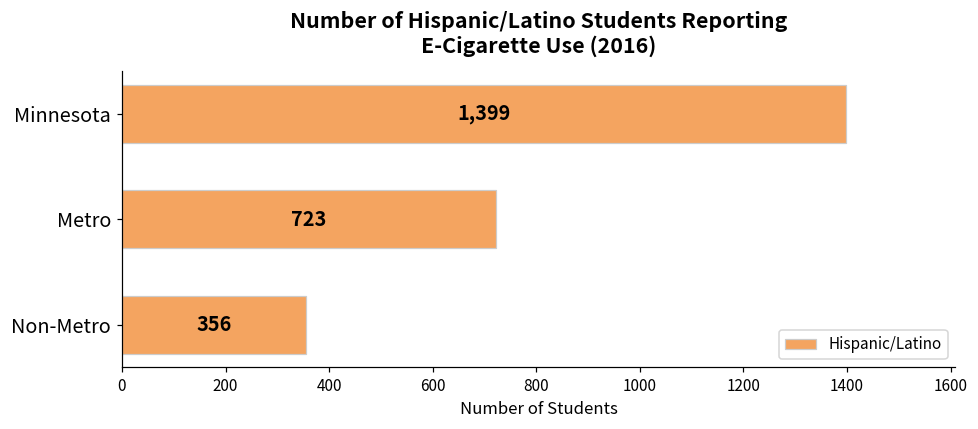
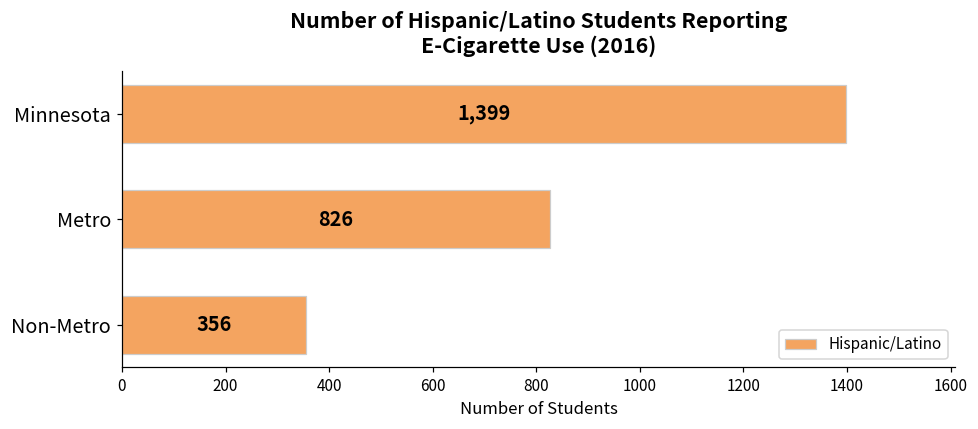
  {
    "Minnesota": "1,399",
-   "Metro": "723",
+   "Metro": "826",
    "Non-Metro": "356"
  }
